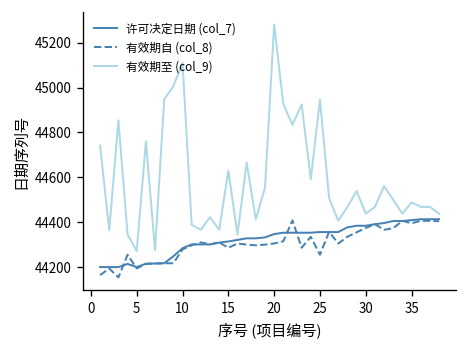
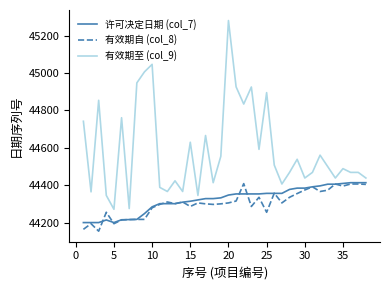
  {
    "有效期至 (col_9)": {
      "5": 44270,
-     "10": 45110,
+     "10": 45050,
      "15": 44630,
      "20": 45280,
-     "25": 44950,
+     "25": 44900,
      "30": 44440,
      "35": 44490
    }
  }
